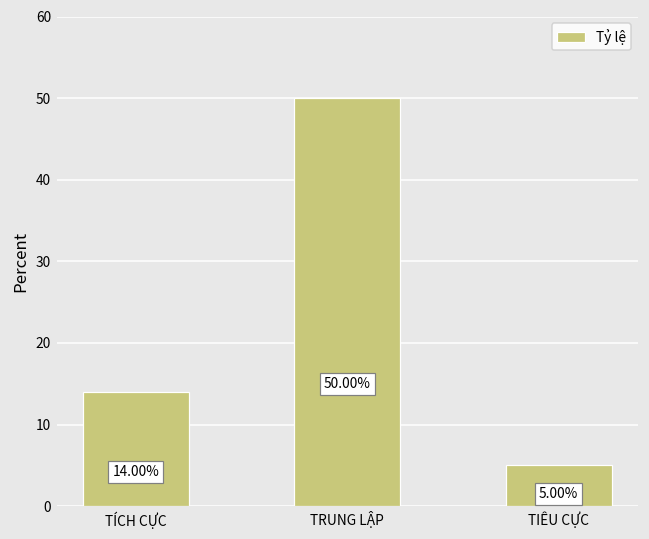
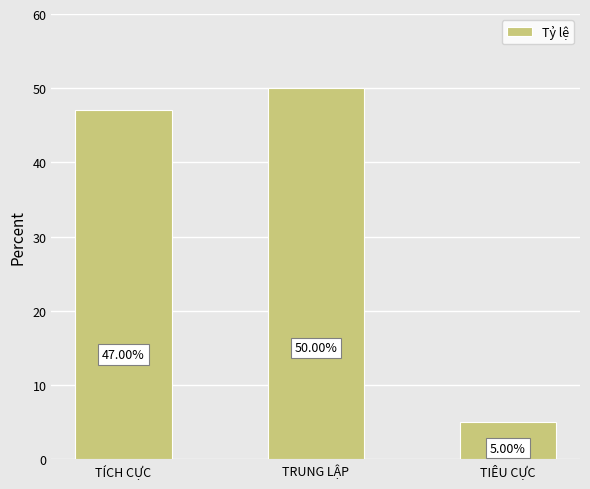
  {
-   "TÍCH CỰC": "14.00%"
+   "TÍCH CỰC": "47.00%"
  }
